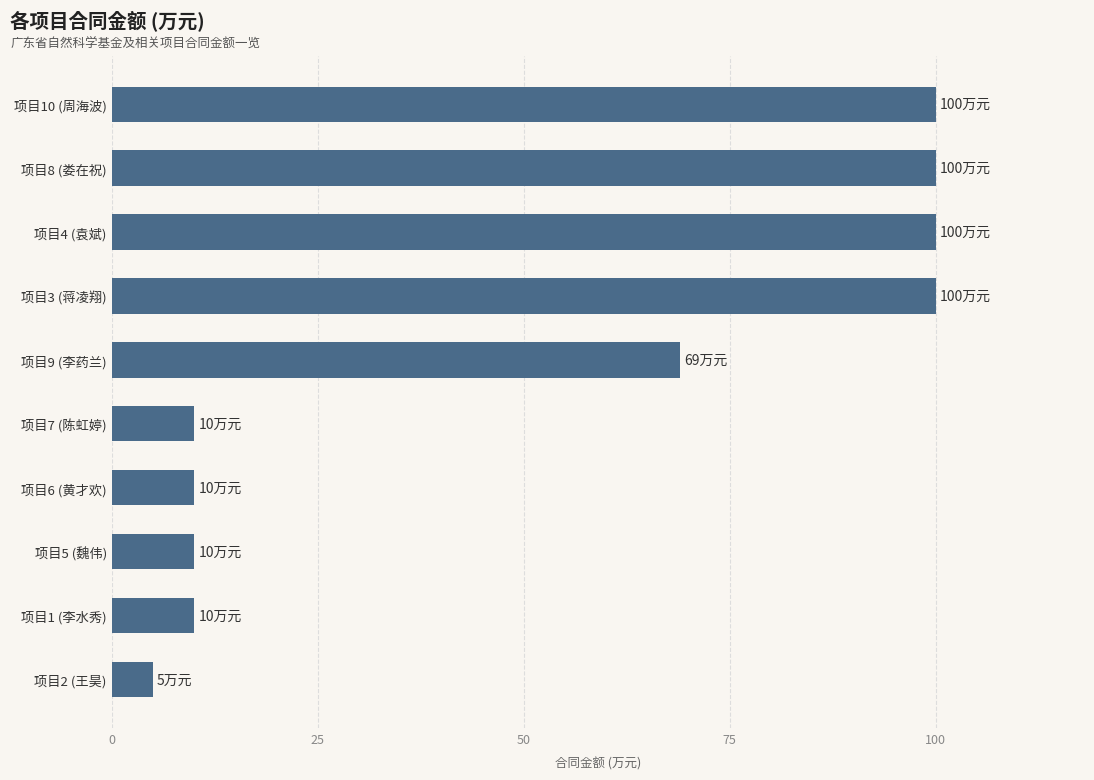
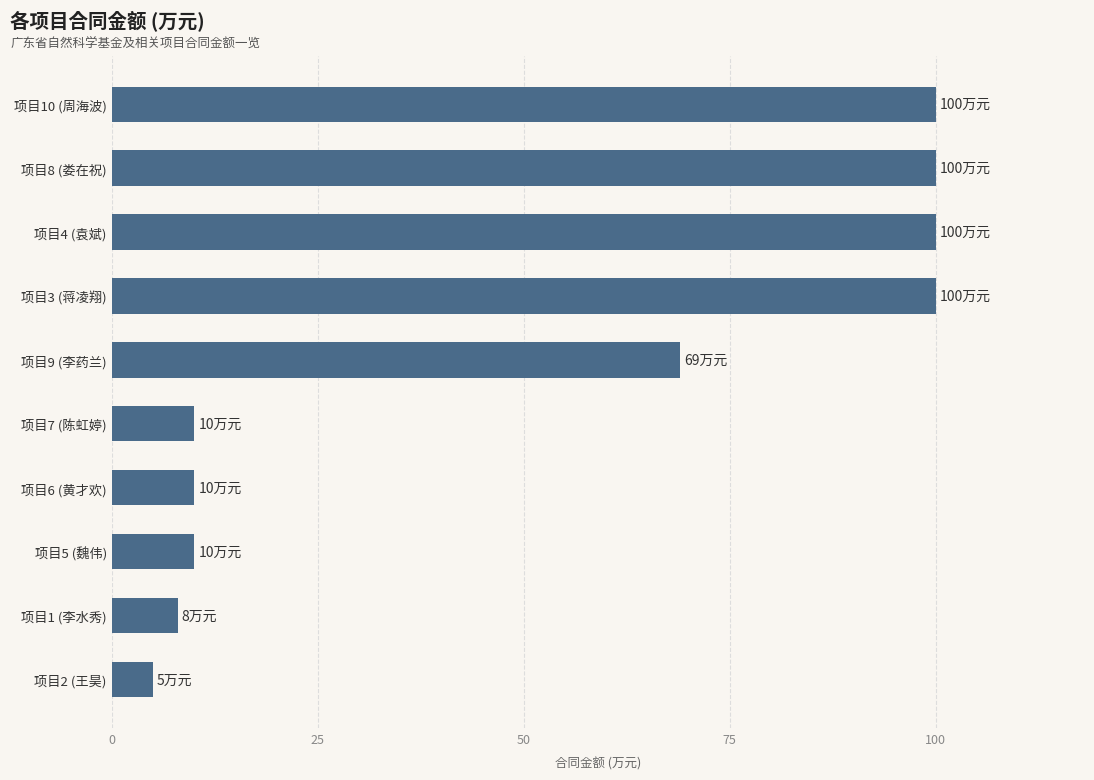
  {
    "项目10 (周海波)": 100,
    "项目8 (娄在祝)": 100,
    "项目4 (袁斌)": 100,
    "项目3 (蒋凌翔)": 100,
    "项目9 (李药兰)": 69,
    "项目7 (陈虹婷)": 10,
    "项目6 (黄才欢)": 10,
    "项目5 (魏伟)": 10,
-   "项目1 (李水秀)": 10,
+   "项目1 (李水秀)": 8,
    "项目2 (王昊)": 5
  }
